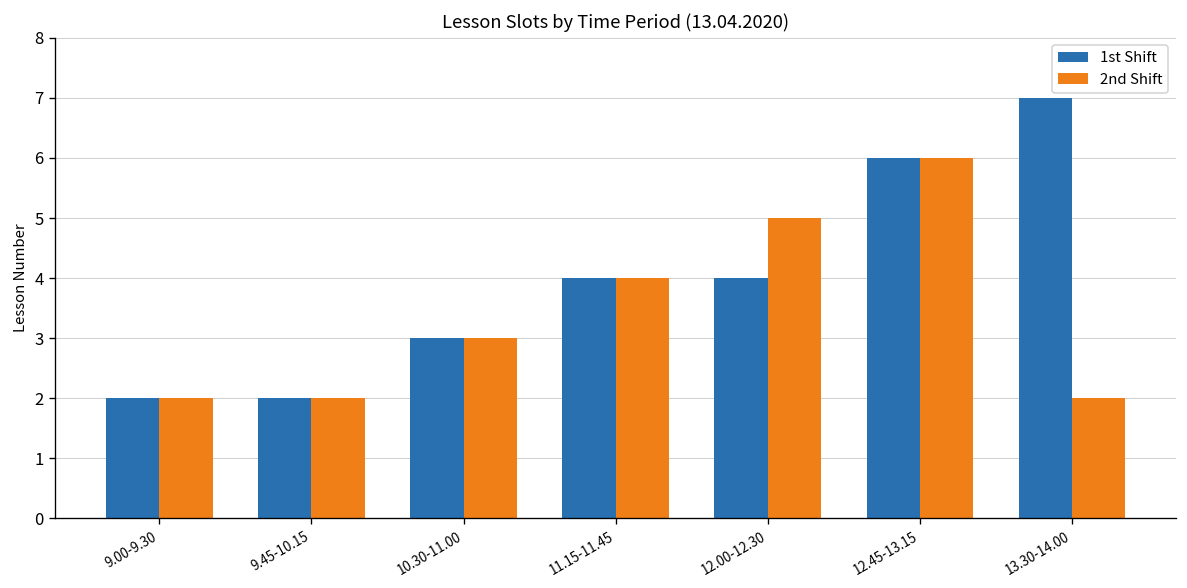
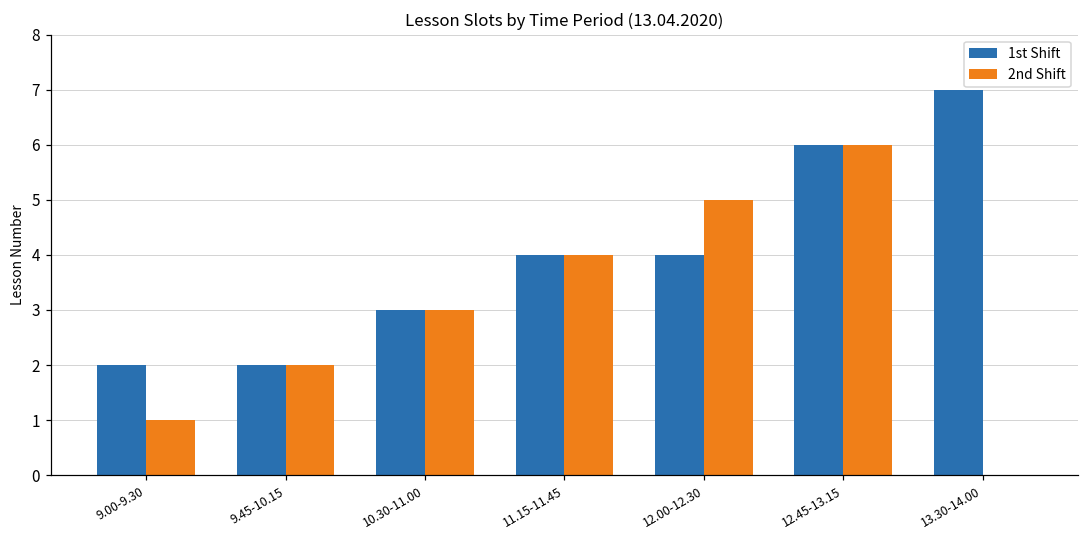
  {
    "1st Shift": {
      "9.00-9.30": 2,
      "9.45-10.15": 2,
      "10.30-11.00": 3,
      "11.15-11.45": 4,
      "12.00-12.30": 4,
      "12.45-13.15": 6,
      "13.30-14.00": 7
    },
    "2nd Shift": {
-     "9.00-9.30": 2,
+     "9.00-9.30": 1,
      "9.45-10.15": 2,
      "10.30-11.00": 3,
      "11.15-11.45": 4,
      "12.00-12.30": 5,
      "12.45-13.15": 6,
-     "13.30-14.00": 2
+     "13.30-14.00": 0
    }
  }
